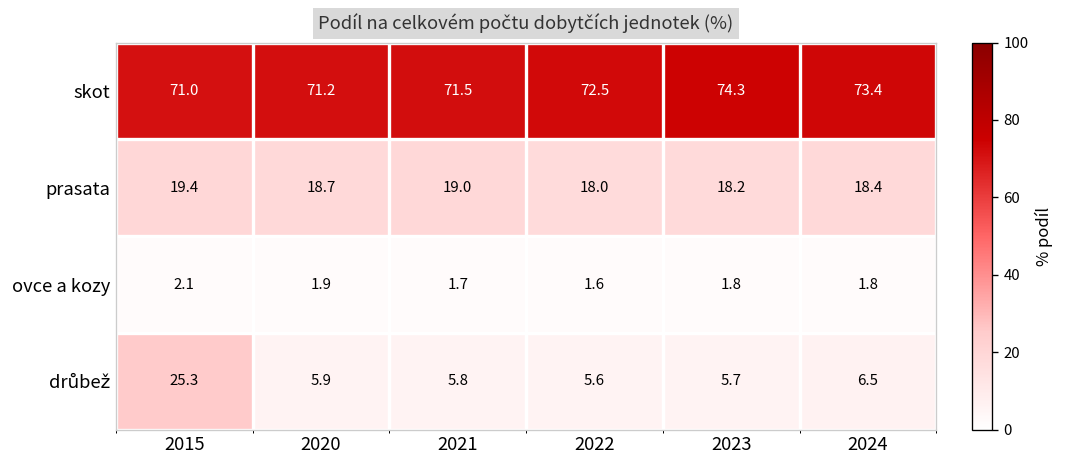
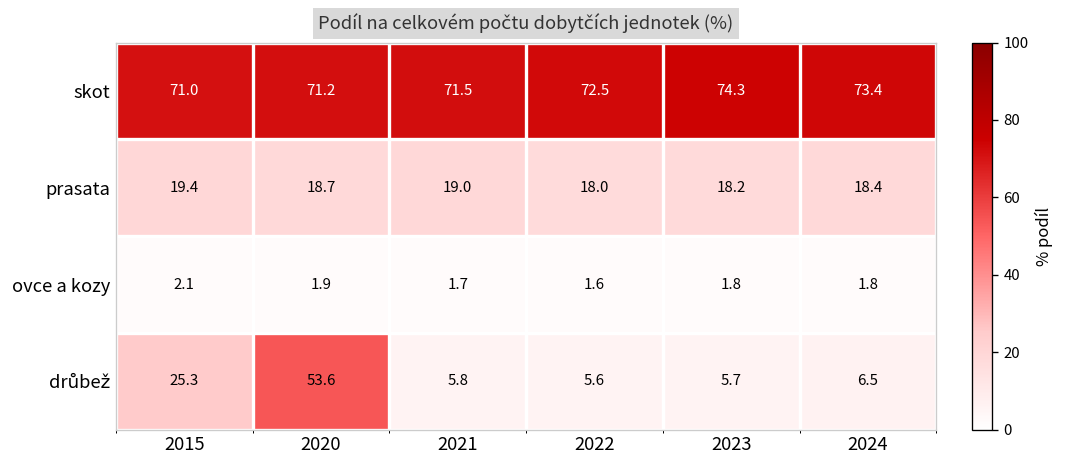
  {
    "skot": {
      "2015": 71.0,
      "2020": 71.2,
      "2021": 71.5,
      "2022": 72.5,
      "2023": 74.3,
      "2024": 73.4
    },
    "prasata": {
      "2015": 19.4,
      "2020": 18.7,
      "2021": 19.0,
      "2022": 18.0,
      "2023": 18.2,
      "2024": 18.4
    },
    "ovce a kozy": {
      "2015": 2.1,
      "2020": 1.9,
      "2021": 1.7,
      "2022": 1.6,
      "2023": 1.8,
      "2024": 1.8
    },
    "drůbež": {
      "2015": 25.3,
-     "2020": 5.9,
+     "2020": 53.6,
      "2021": 5.8,
      "2022": 5.6,
      "2023": 5.7,
      "2024": 6.5
    }
  }
